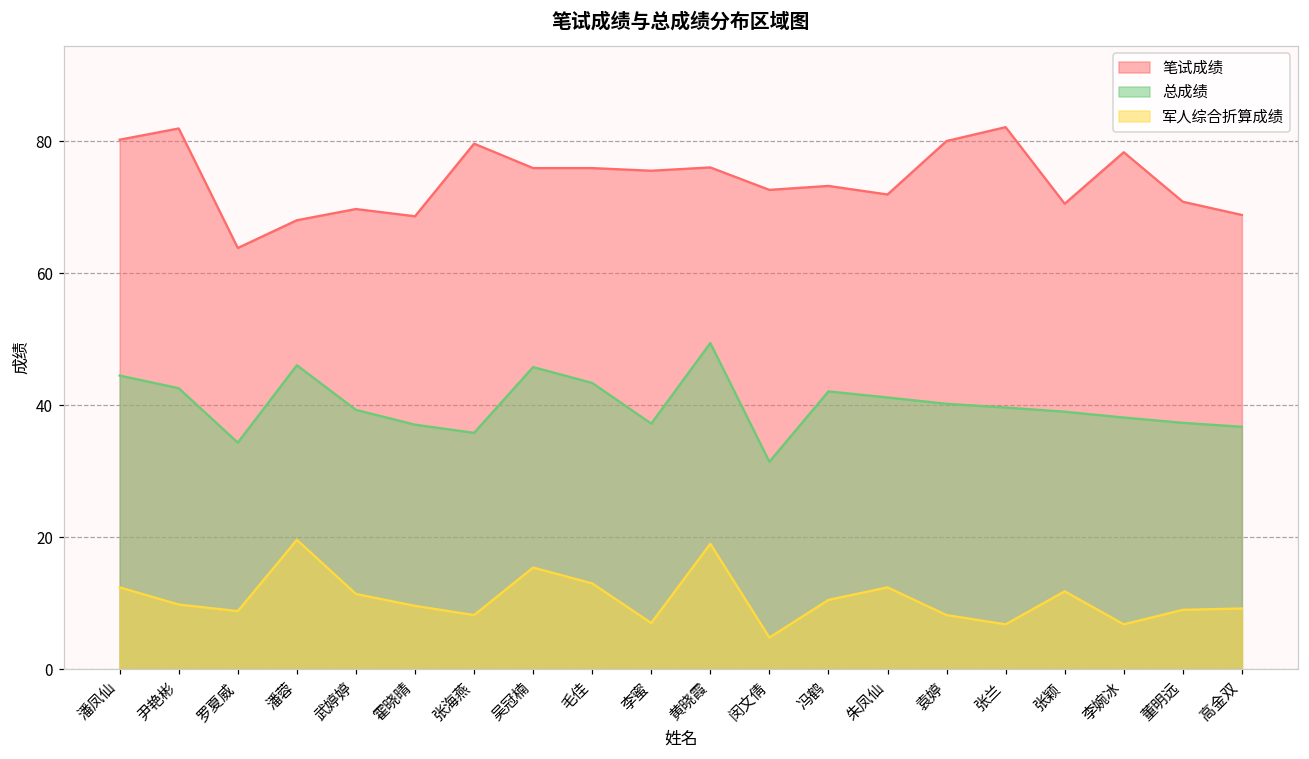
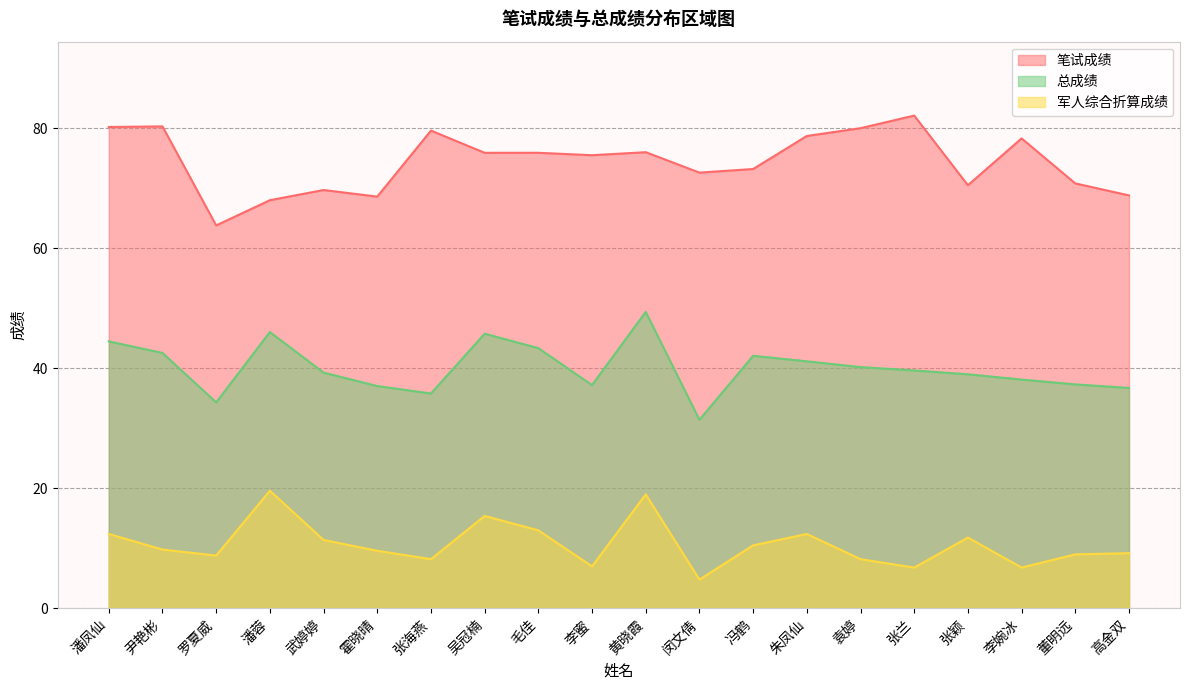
  {
    "笔试成绩": {
      "潘凤仙": 80,
-     "尹艳彬": 82,
+     "尹艳彬": 80,
      "罗夏威": 64,
      "潘蓉": 68,
      "武婷婷": 70,
      "霍晓晴": 69,
      "张海燕": 80,
      "吴冠楠": 76,
      "毛佳": 76,
      "李蜜": 76,
      "黄晓霞": 76,
      "闵文倩": 73,
      "冯鹤": 73,
-     "朱凤仙": 72,
+     "朱凤仙": 79,
      "袁婷": 80,
      "张兰": 82,
      "张颖": 71,
      "李婉冰": 78,
      "董明远": 71,
      "高金双": 69
    },
    "总成绩": {
      "潘凤仙": 44,
      "尹艳彬": 43,
      "罗夏威": 34,
      "潘蓉": 46,
      "武婷婷": 39,
      "霍晓晴": 37,
      "张海燕": 36,
      "吴冠楠": 46,
      "毛佳": 43,
      "李蜜": 37,
      "黄晓霞": 49,
      "闵文倩": 31,
      "冯鹤": 42,
      "朱凤仙": 41,
      "袁婷": 40,
      "张兰": 40,
      "张颖": 39,
      "李婉冰": 38,
      "董明远": 37,
      "高金双": 37
    },
    "军人综合折算成绩": {
      "潘凤仙": 12,
      "尹艳彬": 10,
      "罗夏威": 9,
      "潘蓉": 20,
      "武婷婷": 11,
      "霍晓晴": 10,
      "张海燕": 8,
      "吴冠楠": 15,
      "毛佳": 13,
      "李蜜": 7,
      "黄晓霞": 19,
      "闵文倩": 5,
      "冯鹤": 11,
      "朱凤仙": 12,
      "袁婷": 8,
      "张兰": 7,
      "张颖": 12,
      "李婉冰": 7,
      "董明远": 9,
      "高金双": 9
    }
  }
